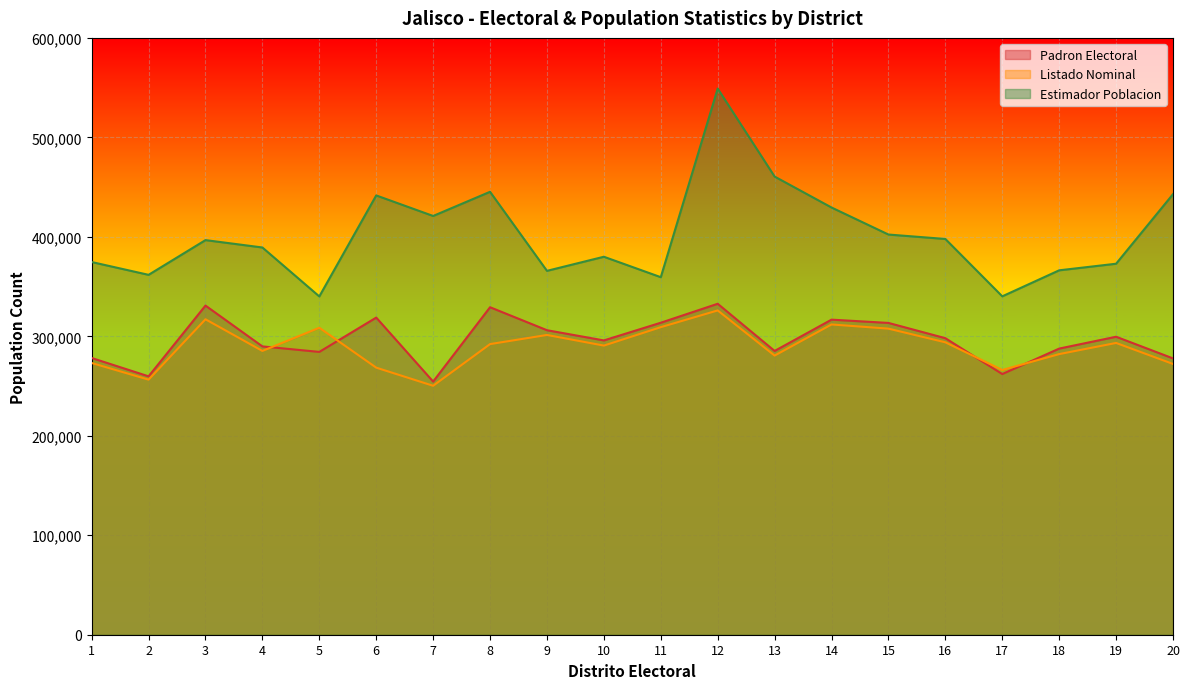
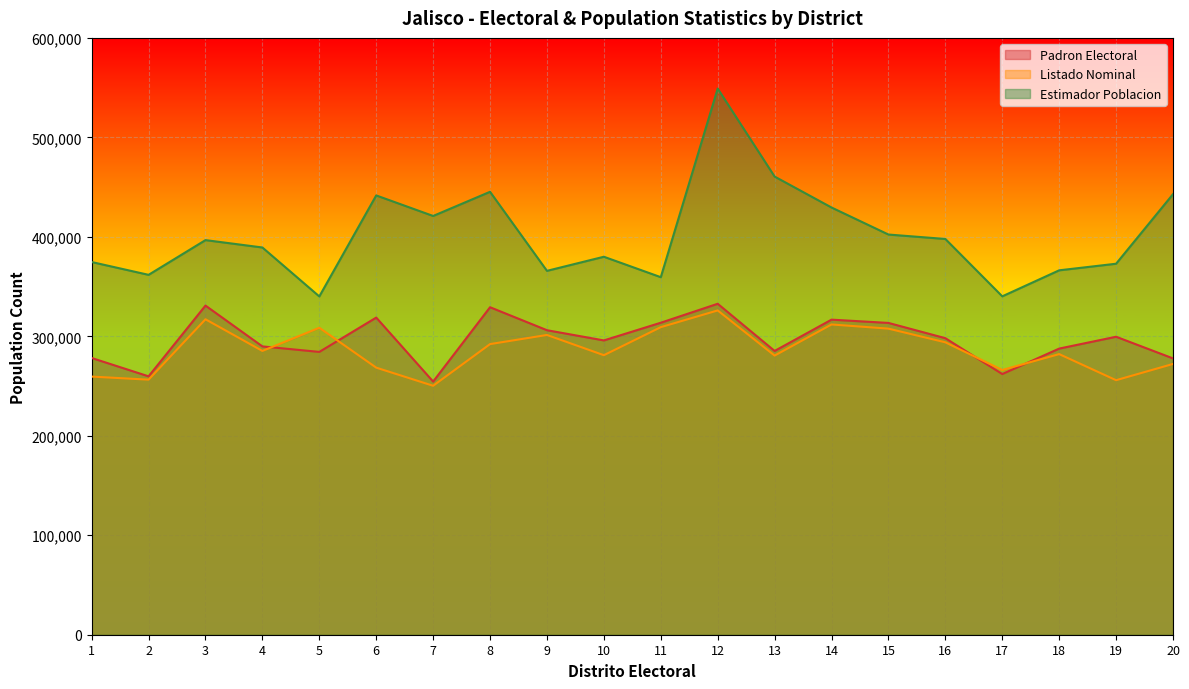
  {
    "Padron Electoral": {
      "1": "280,000",
      "2": "260,000",
      "3": "330,000",
      "4": "290,000",
      "5": "280,000",
      "6": "320,000",
      "7": "250,000",
      "8": "330,000",
      "9": "310,000",
      "10": "300,000",
      "11": "310,000",
      "12": "330,000",
      "13": "290,000",
      "14": "320,000",
      "15": "310,000",
      "16": "300,000",
      "17": "260,000",
      "18": "290,000",
      "19": "300,000",
      "20": "280,000"
    },
    "Listado Nominal": {
-     "1": "270,000",
+     "1": "260,000",
      "2": "260,000",
      "3": "320,000",
      "4": "290,000",
      "5": "310,000",
      "6": "270,000",
      "7": "250,000",
      "8": "290,000",
      "9": "300,000",
-     "10": "290,000",
+     "10": "280,000",
      "11": "310,000",
      "12": "330,000",
      "13": "280,000",
      "14": "310,000",
      "15": "310,000",
      "16": "290,000",
      "17": "270,000",
      "18": "280,000",
-     "19": "290,000",
+     "19": "260,000",
      "20": "270,000"
    },
    "Estimador Poblacion": {
      "1": "370,000",
      "2": "360,000",
      "3": "400,000",
      "4": "390,000",
      "5": "340,000",
      "6": "440,000",
      "7": "420,000",
      "8": "450,000",
      "9": "370,000",
      "10": "380,000",
      "11": "360,000",
      "12": "550,000",
      "13": "460,000",
      "14": "430,000",
      "15": "400,000",
      "16": "400,000",
      "17": "340,000",
      "18": "370,000",
      "19": "370,000",
      "20": "440,000"
    }
  }
